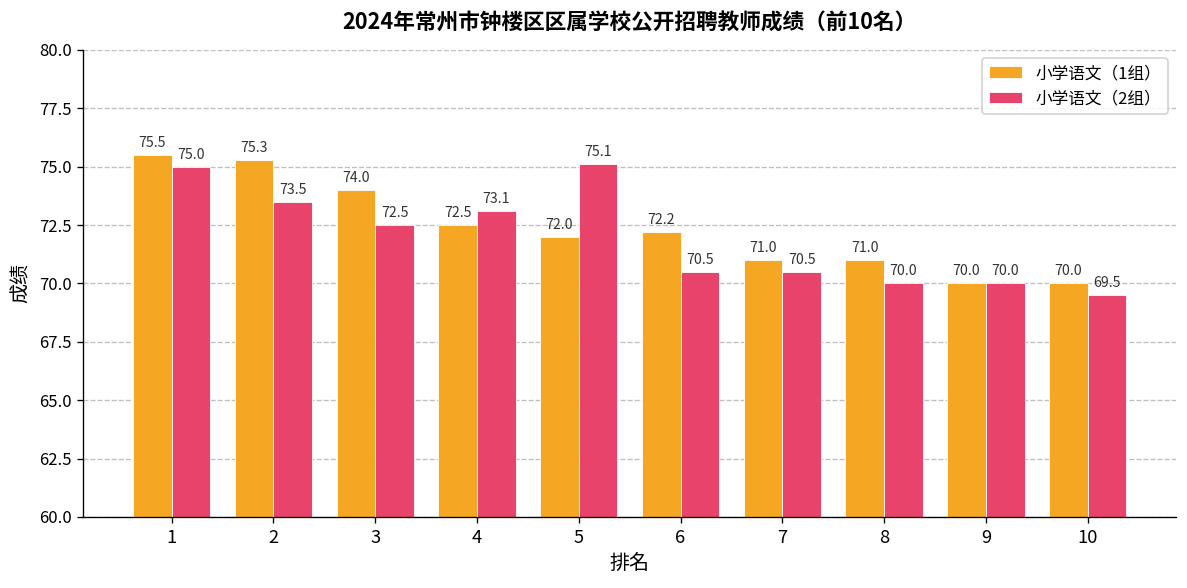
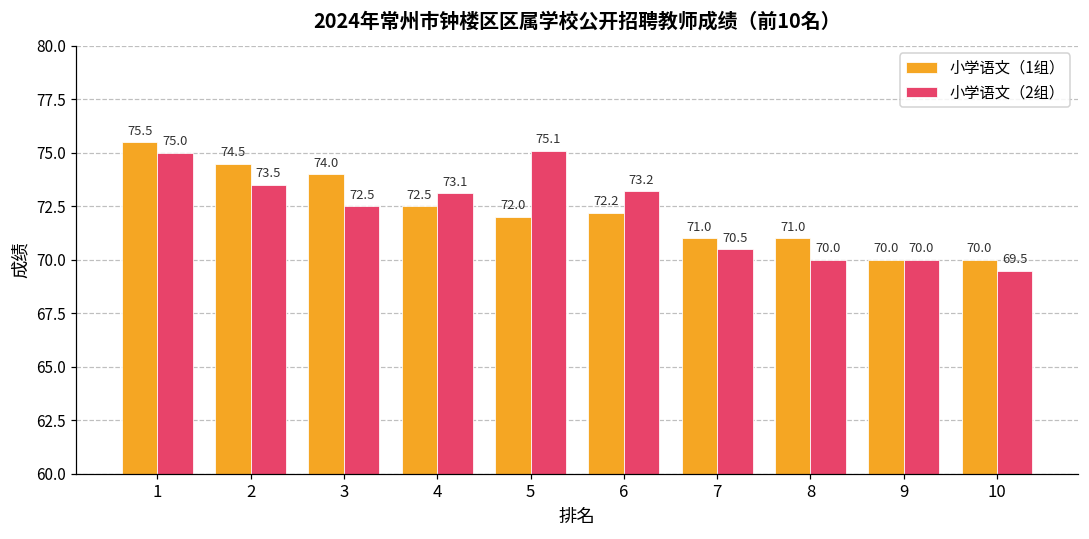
  {
    "小学语文（1组）": {
      "1": 75.5,
-     "2": 75.3,
+     "2": 74.5,
      "3": 74.0,
      "4": 72.5,
      "5": 72.0,
      "6": 72.2,
      "7": 71.0,
      "8": 71.0,
      "9": 70.0,
      "10": 70.0
    },
    "小学语文（2组）": {
      "1": 75.0,
      "2": 73.5,
      "3": 72.5,
      "4": 73.1,
      "5": 75.1,
-     "6": 70.5,
+     "6": 73.2,
      "7": 70.5,
      "8": 70.0,
      "9": 70.0,
      "10": 69.5
    }
  }
